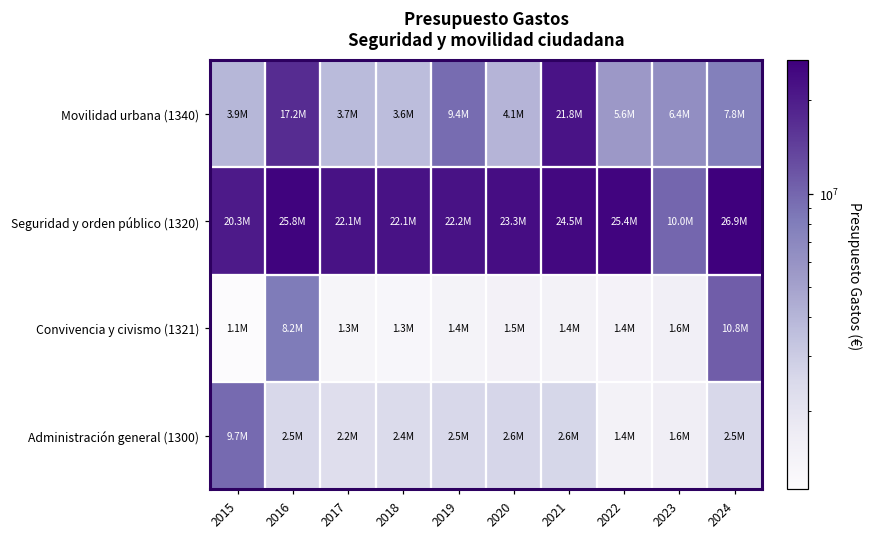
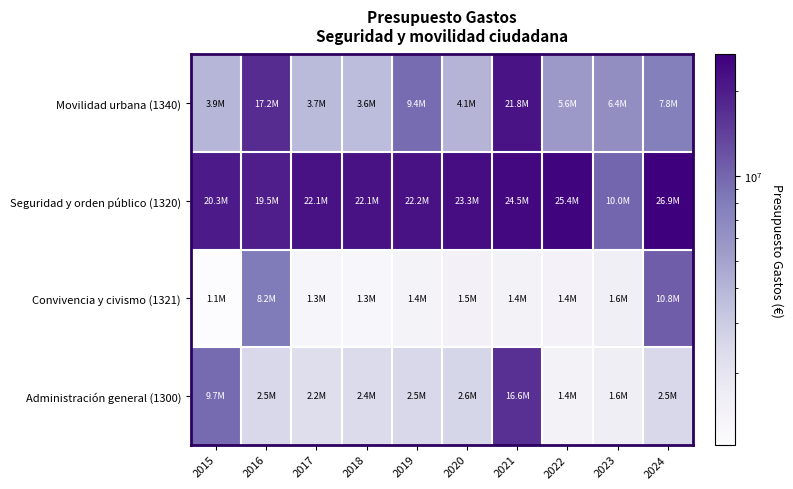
  {
    "Movilidad urbana (1340)": {
      "2015": "3.9M",
      "2016": "17.2M",
      "2017": "3.7M",
      "2018": "3.6M",
      "2019": "9.4M",
      "2020": "4.1M",
      "2021": "21.8M",
      "2022": "5.6M",
      "2023": "6.4M",
      "2024": "7.8M"
    },
    "Seguridad y orden público (1320)": {
      "2015": "20.3M",
-     "2016": "25.8M",
+     "2016": "19.5M",
      "2017": "22.1M",
      "2018": "22.1M",
      "2019": "22.2M",
      "2020": "23.3M",
      "2021": "24.5M",
      "2022": "25.4M",
      "2023": "10.0M",
      "2024": "26.9M"
    },
    "Convivencia y civismo (1321)": {
      "2015": "1.1M",
      "2016": "8.2M",
      "2017": "1.3M",
      "2018": "1.3M",
      "2019": "1.4M",
      "2020": "1.5M",
      "2021": "1.4M",
      "2022": "1.4M",
      "2023": "1.6M",
      "2024": "10.8M"
    },
    "Administración general (1300)": {
      "2015": "9.7M",
      "2016": "2.5M",
      "2017": "2.2M",
      "2018": "2.4M",
      "2019": "2.5M",
      "2020": "2.6M",
-     "2021": "2.6M",
+     "2021": "16.6M",
      "2022": "1.4M",
      "2023": "1.6M",
      "2024": "2.5M"
    }
  }
